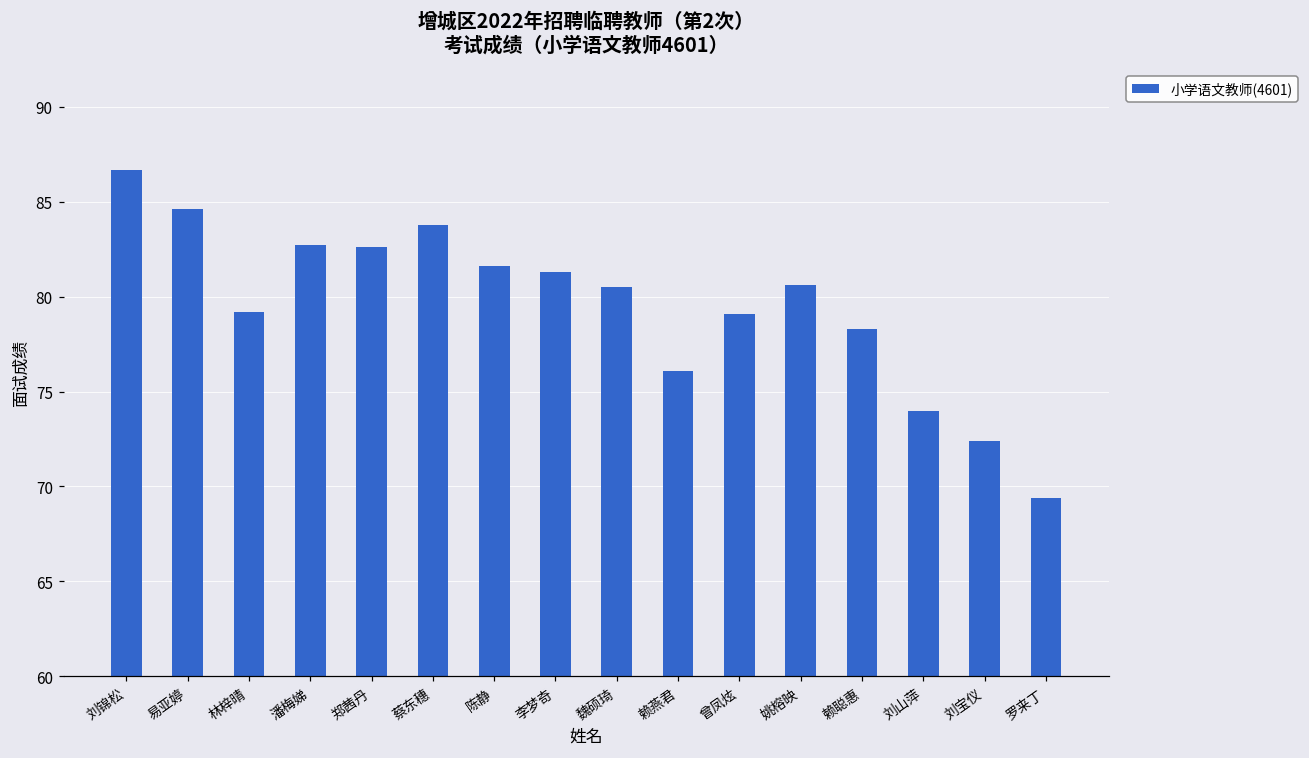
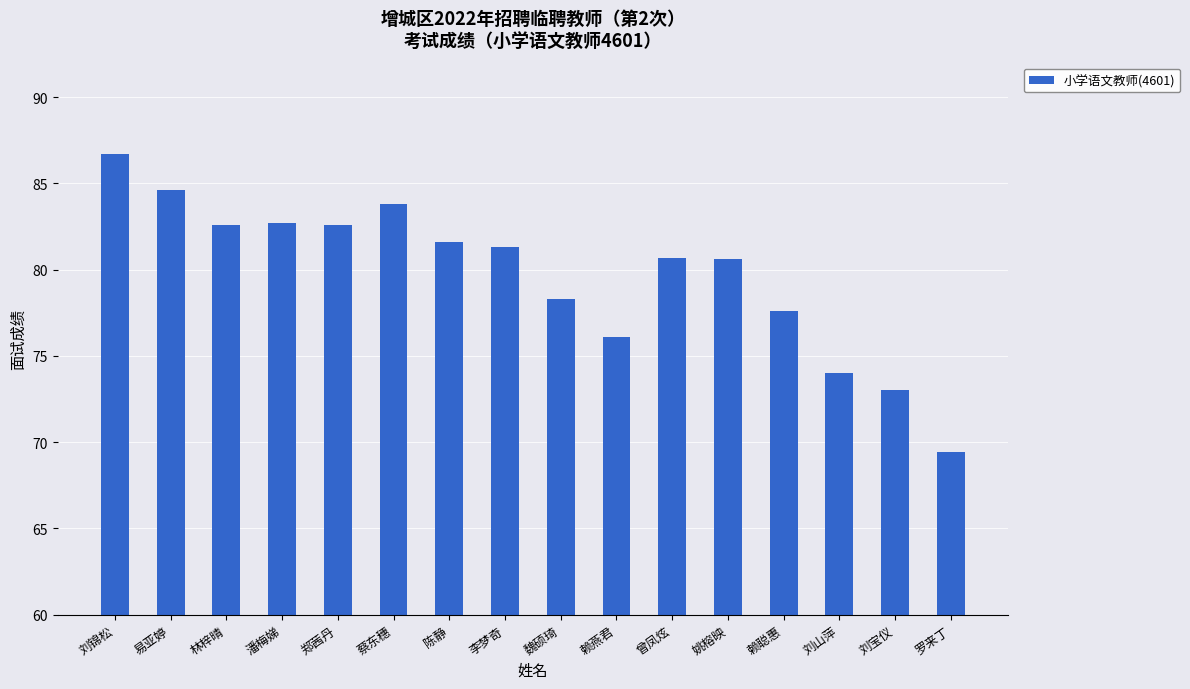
  {
    "刘锦松": 86.7,
    "易亚婷": 84.6,
-   "林梓晴": 79.2,
+   "林梓晴": 82.6,
    "潘梅娣": 82.7,
    "郑茜丹": 82.6,
    "蔡东穗": 83.8,
    "陈静": 81.6,
    "李梦奇": 81.3,
-   "魏硕琦": 80.5,
+   "魏硕琦": 78.3,
    "赖燕君": 76.1,
-   "曾凤炫": 79.1,
+   "曾凤炫": 80.7,
    "姚榕映": 80.6,
-   "赖聪惠": 78.3,
+   "赖聪惠": 77.6,
    "刘山萍": 74.0,
-   "刘宝仪": 72.4,
+   "刘宝仪": 73.0,
    "罗来丁": 69.4
  }
